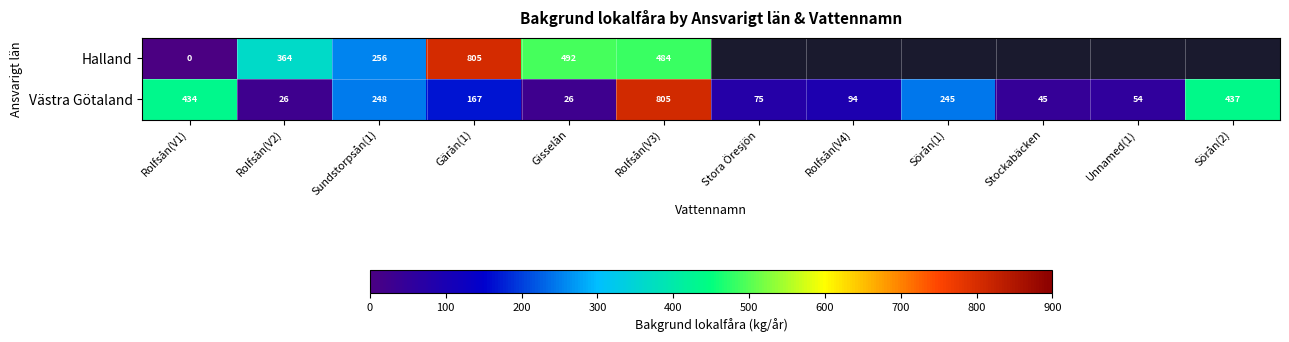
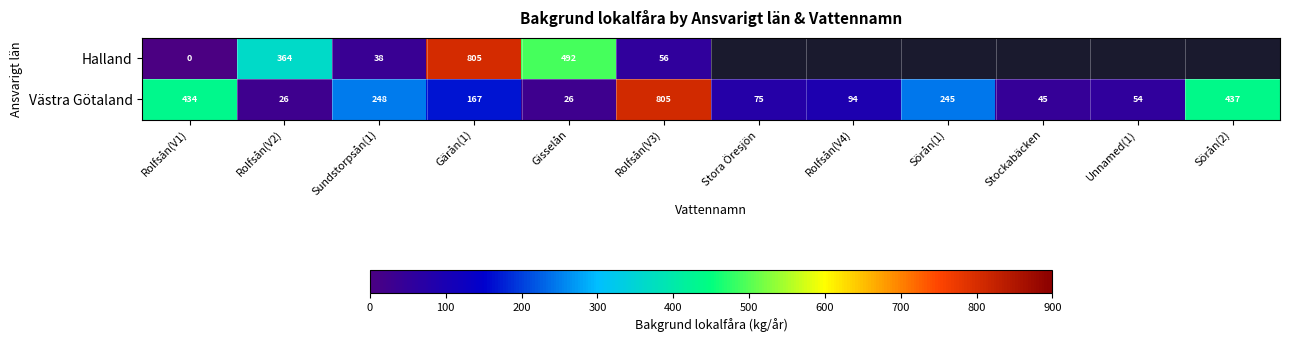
  {
    "Halland": {
      "Rolfsån(V1)": 0,
      "Rolfsån(V2)": 364,
-     "Sundstorpsån(1)": 256,
+     "Sundstorpsån(1)": 38,
      "Gärån(1)": 805,
      "Gisselån": 492,
-     "Rolfsån(V3)": 484
+     "Rolfsån(V3)": 56
    },
    "Västra Götaland": {
      "Rolfsån(V1)": 434,
      "Rolfsån(V2)": 26,
      "Sundstorpsån(1)": 248,
      "Gärån(1)": 167,
      "Gisselån": 26,
      "Rolfsån(V3)": 805,
      "Stora Öresjön": 75,
      "Rolfsån(V4)": 94,
      "Sörån(1)": 245,
      "Stockabäcken": 45,
      "Unnamed(1)": 54,
      "Sörån(2)": 437
    }
  }
